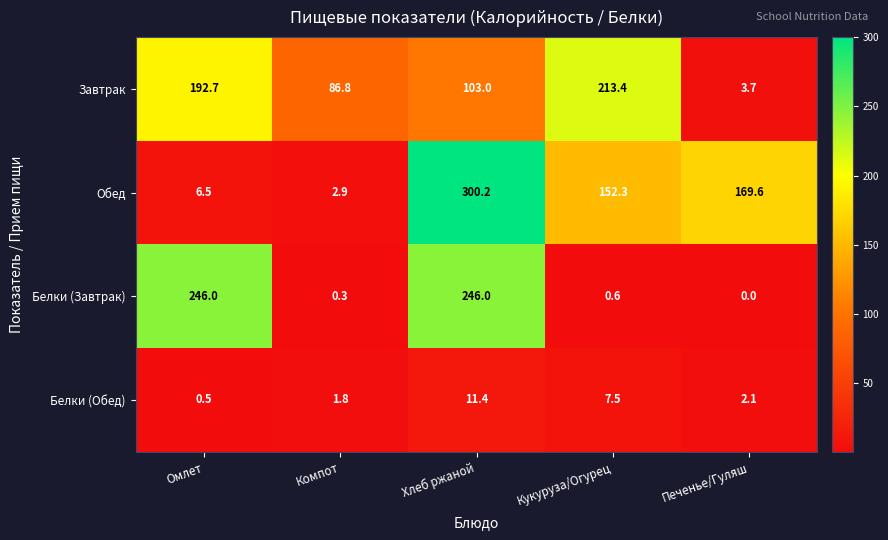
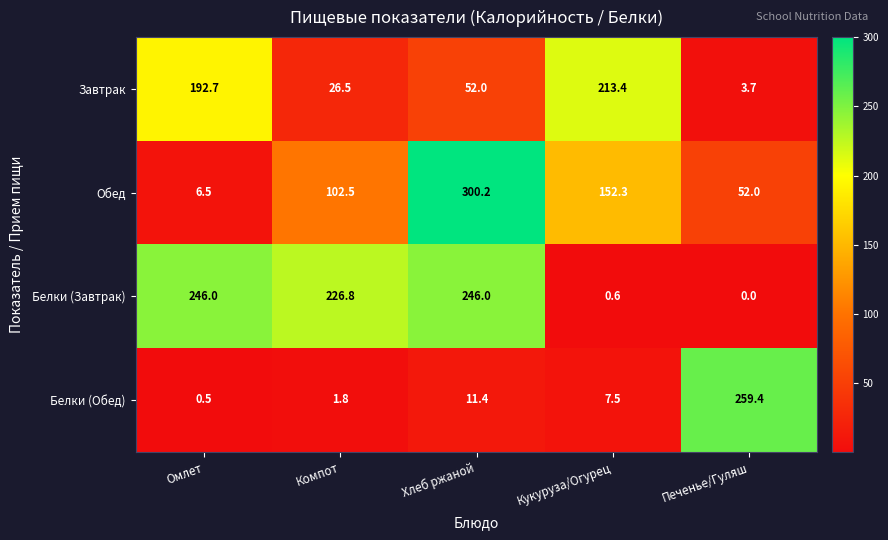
  {
    "Завтрак": {
      "Омлет": 192.7,
-     "Компот": 86.8,
-     "Хлеб ржаной": 103.0,
+     "Компот": 26.5,
+     "Хлеб ржаной": 52.0,
      "Кукуруза/Огурец": 213.4,
      "Печенье/Гуляш": 3.7
    },
    "Обед": {
      "Омлет": 6.5,
-     "Компот": 2.9,
+     "Компот": 102.5,
      "Хлеб ржаной": 300.2,
      "Кукуруза/Огурец": 152.3,
-     "Печенье/Гуляш": 169.6
+     "Печенье/Гуляш": 52.0
    },
    "Белки (Завтрак)": {
      "Омлет": 246.0,
-     "Компот": 0.3,
+     "Компот": 226.8,
      "Хлеб ржаной": 246.0,
      "Кукуруза/Огурец": 0.6,
      "Печенье/Гуляш": 0.0
    },
    "Белки (Обед)": {
      "Омлет": 0.5,
      "Компот": 1.8,
      "Хлеб ржаной": 11.4,
      "Кукуруза/Огурец": 7.5,
-     "Печенье/Гуляш": 2.1
+     "Печенье/Гуляш": 259.4
    }
  }
